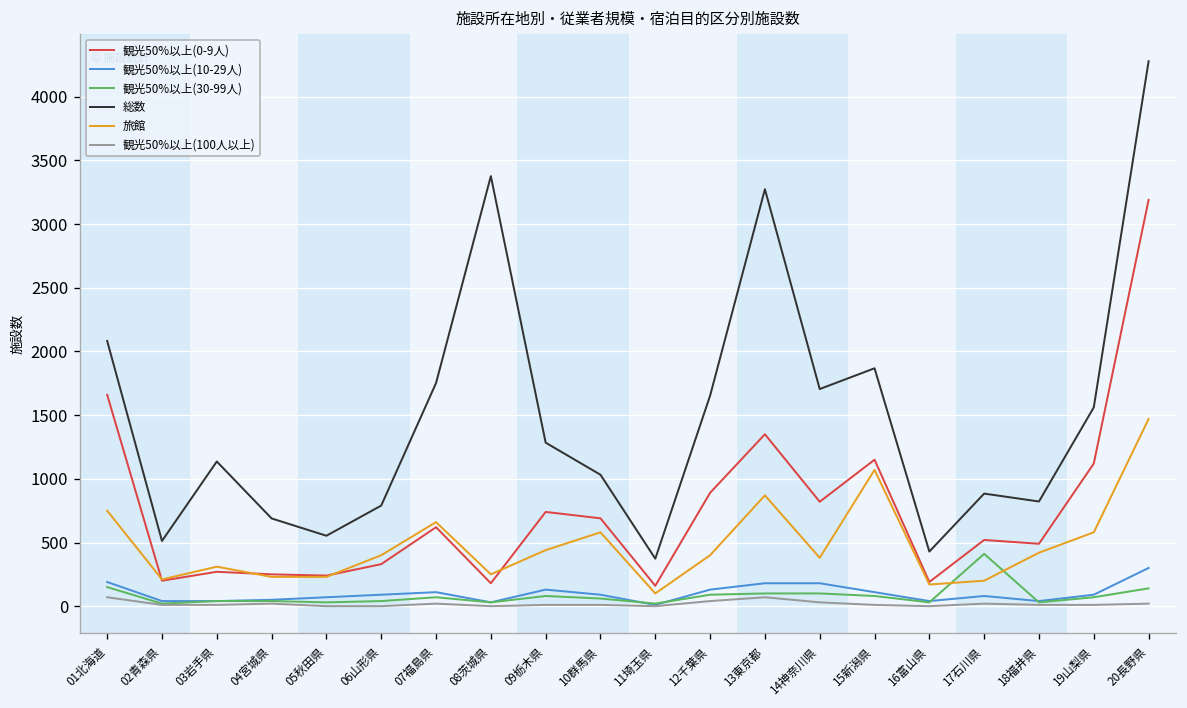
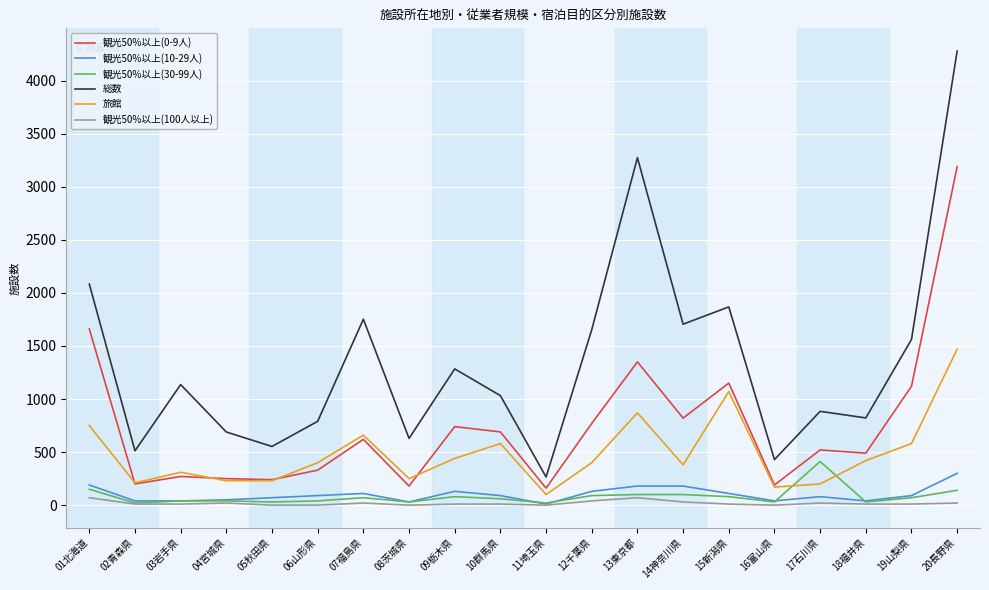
  {
    "観光50%以上(0-9人)": {
      "01北海道": 1660,
      "03岩手県": 270,
      "06山形県": 330,
      "07福島県": 620,
      "08茨城県": 180,
      "09栃木県": 740,
      "10群馬県": 690,
      "11埼玉県": 160,
-     "12千葉県": 890,
+     "12千葉県": 770,
      "13東京都": 1350,
      "14神奈川県": 820,
      "15新潟県": 1150,
      "17石川県": 520,
      "18福井県": 490,
      "19山梨県": 1120,
      "20長野県": 3190
    },
    "観光50%以上(10-29人)": {
      "01北海道": 190,
      "05秋田県": 70,
      "06山形県": 90,
      "07福島県": 110,
      "09栃木県": 130,
      "10群馬県": 90,
      "12千葉県": 130,
      "13東京都": 180,
      "14神奈川県": 180,
      "15新潟県": 110,
      "17石川県": 80,
      "20長野県": 300
    },
    "観光50%以上(30-99人)": {
      "01北海道": 150,
      "05秋田県": 30,
      "06山形県": 40,
      "07福島県": 70,
      "09栃木県": 80,
      "10群馬県": 60,
      "12千葉県": 90,
      "13東京都": 100,
      "14神奈川県": 100,
      "15新潟県": 80,
      "17石川県": 410,
      "20長野県": 140
    },
    "総数": {
      "01北海道": 2080,
      "02青森県": 510,
      "03岩手県": 1140,
      "04宮城県": 690,
      "05秋田県": 550,
      "06山形県": 790,
      "07福島県": 1750,
-     "08茨城県": 3380,
+     "08茨城県": 630,
      "09栃木県": 1280,
      "10群馬県": 1030,
-     "11埼玉県": 370,
+     "11埼玉県": 270,
      "12千葉県": 1650,
      "13東京都": 3270,
      "14神奈川県": 1710,
      "15新潟県": 1870,
      "16富山県": 430,
      "17石川県": 880,
      "18福井県": 820,
      "19山梨県": 1560,
      "20長野県": 4280
    },
    "旅館": {
      "01北海道": 750,
      "03岩手県": 310,
      "06山形県": 400,
      "07福島県": 660,
      "08茨城県": 250,
      "09栃木県": 440,
      "10群馬県": 580,
      "11埼玉県": 100,
      "12千葉県": 400,
      "13東京都": 870,
      "14神奈川県": 380,
      "15新潟県": 1070,
      "17石川県": 200,
      "18福井県": 420,
      "19山梨県": 580,
      "20長野県": 1470
    },
    "観光50%以上(100人以上)": {
      "01北海道": 70,
      "03岩手県": 10,
      "05秋田県": 0,
      "06山形県": 0,
      "07福島県": 20,
      "08茨城県": 0,
      "09栃木県": 10,
      "10群馬県": 10,
      "12千葉県": 40,
      "13東京都": 70,
      "14神奈川県": 30,
      "15新潟県": 10,
      "16富山県": 0,
      "17石川県": 20,
      "19山梨県": 10,
      "20長野県": 20
    }
  }
